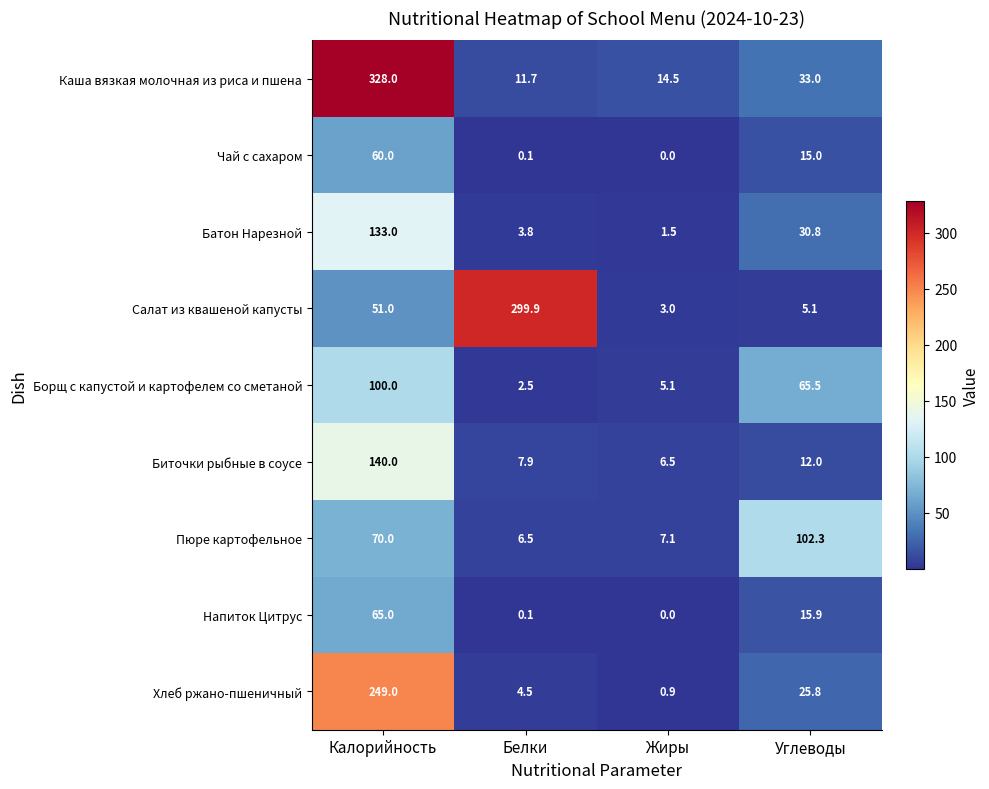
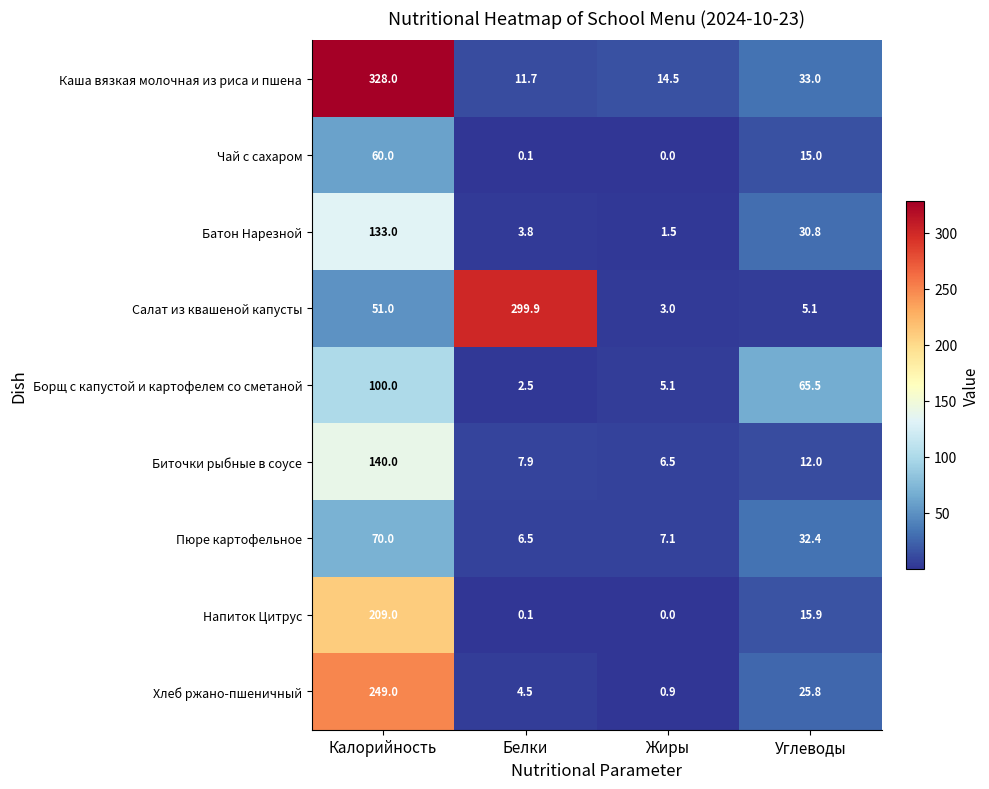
  {
    "Каша вязкая молочная из риса и пшена": {
      "Калорийность": 328.0,
      "Белки": 11.7,
      "Жиры": 14.5,
      "Углеводы": 33.0
    },
    "Чай с сахаром": {
      "Калорийность": 60.0,
      "Белки": 0.1,
      "Жиры": 0.0,
      "Углеводы": 15.0
    },
    "Батон Нарезной": {
      "Калорийность": 133.0,
      "Белки": 3.8,
      "Жиры": 1.5,
      "Углеводы": 30.8
    },
    "Салат из квашеной капусты": {
      "Калорийность": 51.0,
      "Белки": 299.9,
      "Жиры": 3.0,
      "Углеводы": 5.1
    },
    "Борщ с капустой и картофелем со сметаной": {
      "Калорийность": 100.0,
      "Белки": 2.5,
      "Жиры": 5.1,
      "Углеводы": 65.5
    },
    "Биточки рыбные в соусе": {
      "Калорийность": 140.0,
      "Белки": 7.9,
      "Жиры": 6.5,
      "Углеводы": 12.0
    },
    "Пюре картофельное": {
      "Калорийность": 70.0,
      "Белки": 6.5,
      "Жиры": 7.1,
-     "Углеводы": 102.3
+     "Углеводы": 32.4
    },
    "Напиток Цитрус": {
-     "Калорийность": 65.0,
+     "Калорийность": 209.0,
      "Белки": 0.1,
      "Жиры": 0.0,
      "Углеводы": 15.9
    },
    "Хлеб ржано-пшеничный": {
      "Калорийность": 249.0,
      "Белки": 4.5,
      "Жиры": 0.9,
      "Углеводы": 25.8
    }
  }
